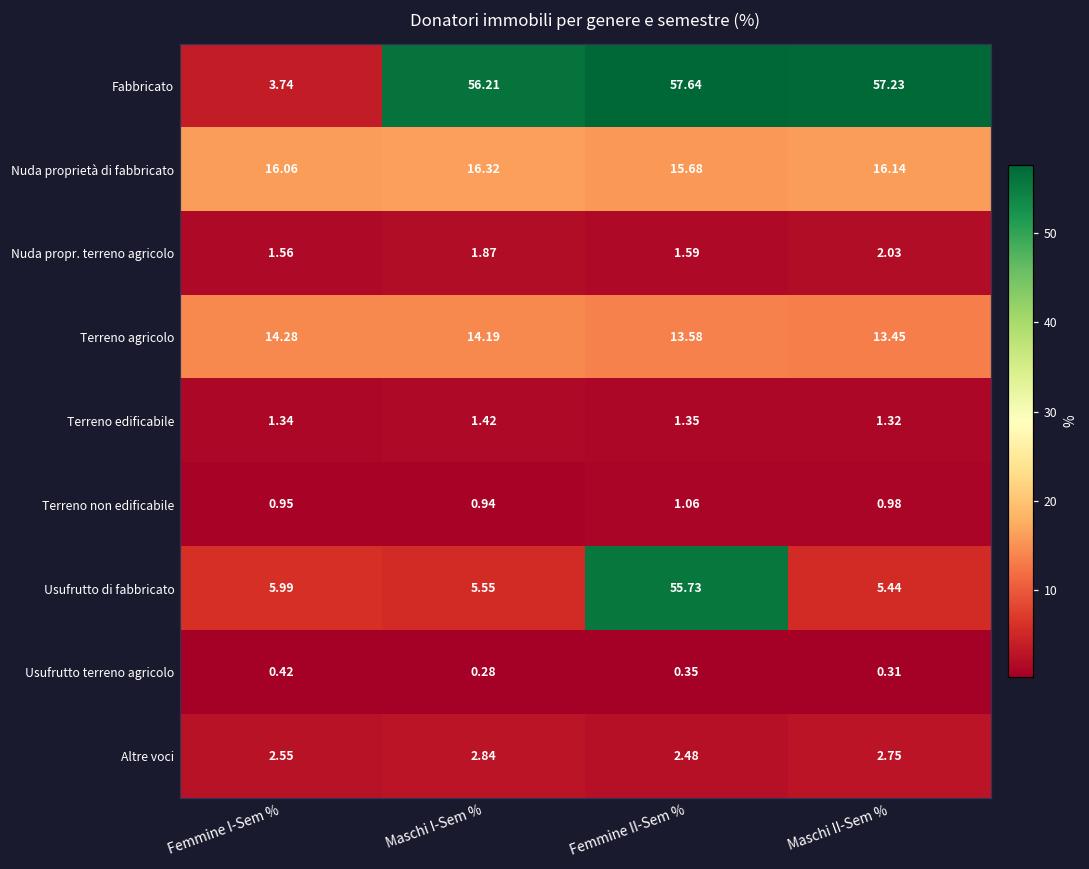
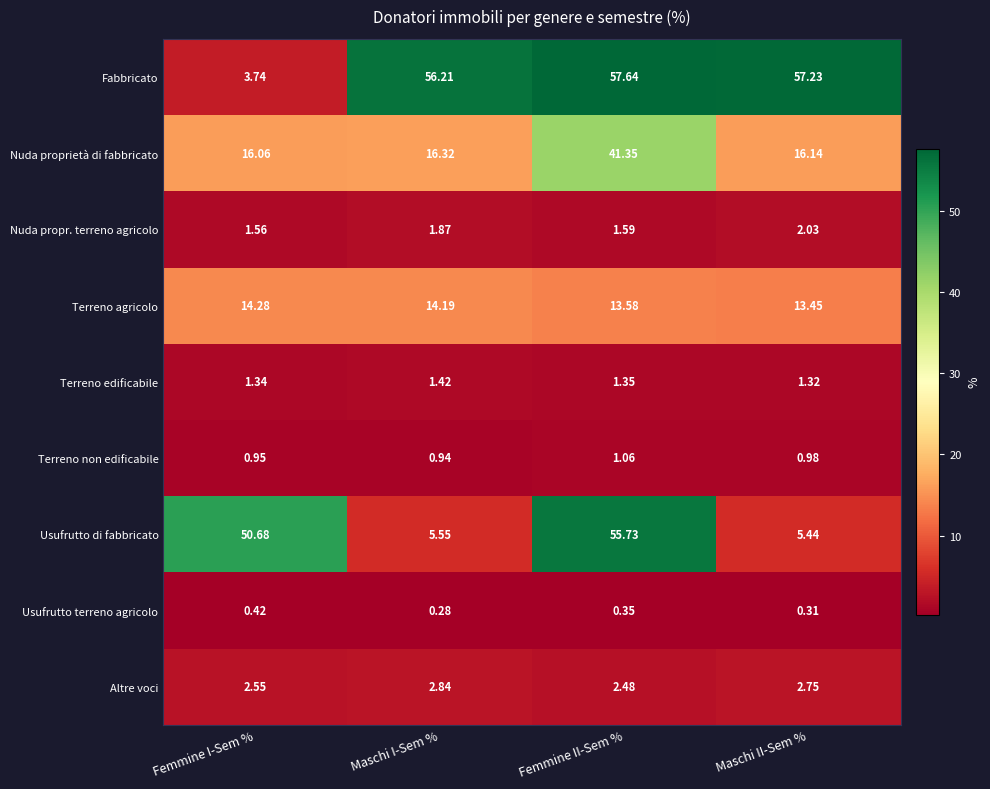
  {
    "Fabbricato": {
      "Femmine I-Sem %": 3.74,
      "Maschi I-Sem %": 56.21,
      "Femmine II-Sem %": 57.64,
      "Maschi II-Sem %": 57.23
    },
    "Nuda proprietà di fabbricato": {
      "Femmine I-Sem %": 16.06,
      "Maschi I-Sem %": 16.32,
-     "Femmine II-Sem %": 15.68,
+     "Femmine II-Sem %": 41.35,
      "Maschi II-Sem %": 16.14
    },
    "Nuda propr. terreno agricolo": {
      "Femmine I-Sem %": 1.56,
      "Maschi I-Sem %": 1.87,
      "Femmine II-Sem %": 1.59,
      "Maschi II-Sem %": 2.03
    },
    "Terreno agricolo": {
      "Femmine I-Sem %": 14.28,
      "Maschi I-Sem %": 14.19,
      "Femmine II-Sem %": 13.58,
      "Maschi II-Sem %": 13.45
    },
    "Terreno edificabile": {
      "Femmine I-Sem %": 1.34,
      "Maschi I-Sem %": 1.42,
      "Femmine II-Sem %": 1.35,
      "Maschi II-Sem %": 1.32
    },
    "Terreno non edificabile": {
      "Femmine I-Sem %": 0.95,
      "Maschi I-Sem %": 0.94,
      "Femmine II-Sem %": 1.06,
      "Maschi II-Sem %": 0.98
    },
    "Usufrutto di fabbricato": {
-     "Femmine I-Sem %": 5.99,
+     "Femmine I-Sem %": 50.68,
      "Maschi I-Sem %": 5.55,
      "Femmine II-Sem %": 55.73,
      "Maschi II-Sem %": 5.44
    },
    "Usufrutto terreno agricolo": {
      "Femmine I-Sem %": 0.42,
      "Maschi I-Sem %": 0.28,
      "Femmine II-Sem %": 0.35,
      "Maschi II-Sem %": 0.31
    },
    "Altre voci": {
      "Femmine I-Sem %": 2.55,
      "Maschi I-Sem %": 2.84,
      "Femmine II-Sem %": 2.48,
      "Maschi II-Sem %": 2.75
    }
  }
